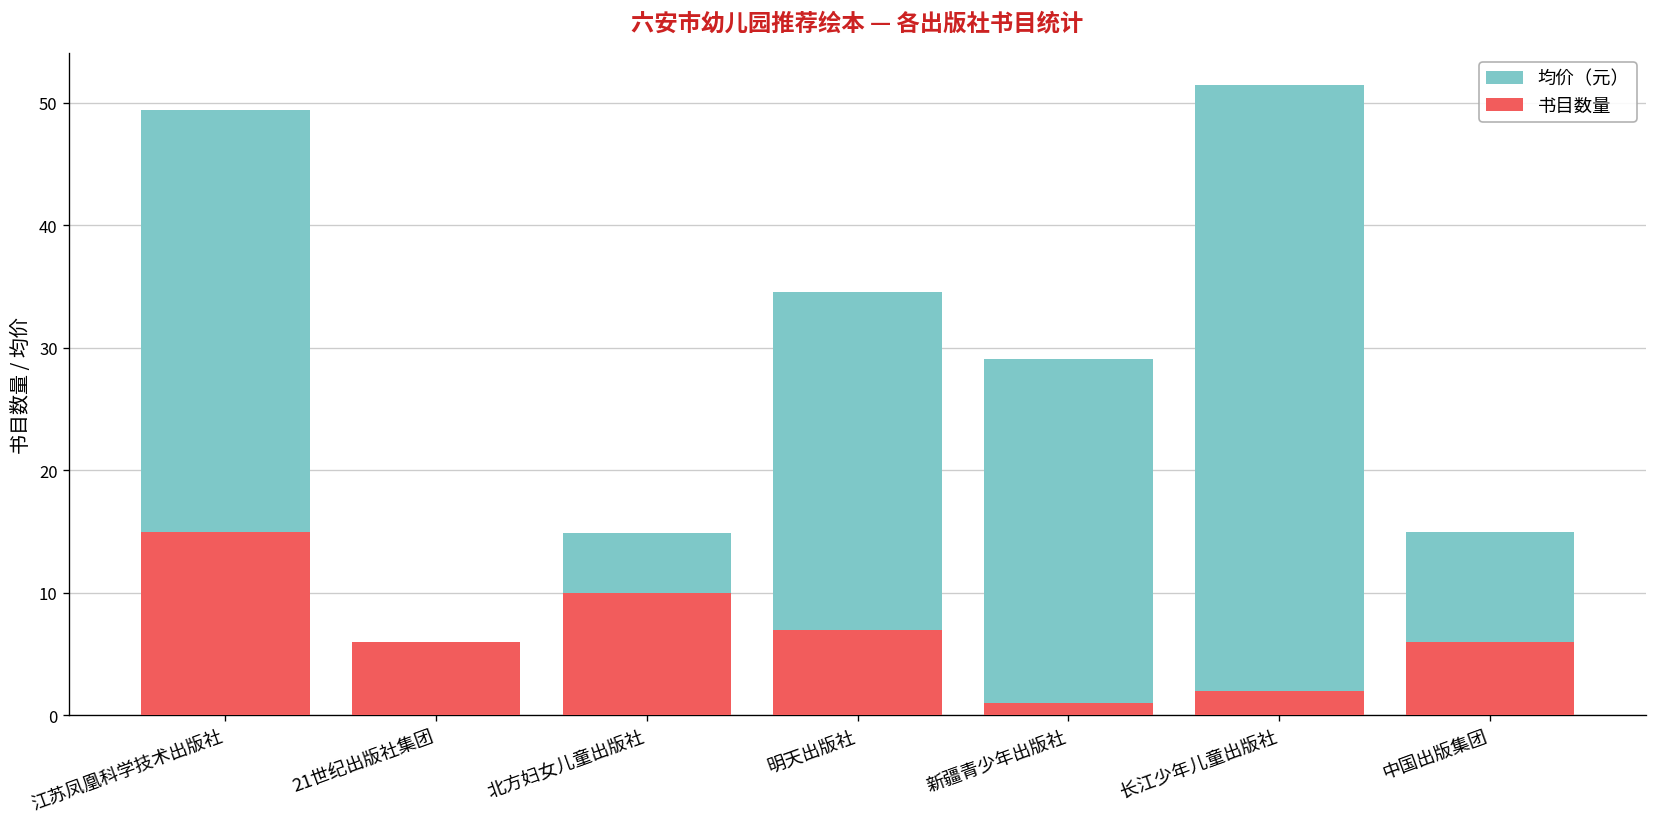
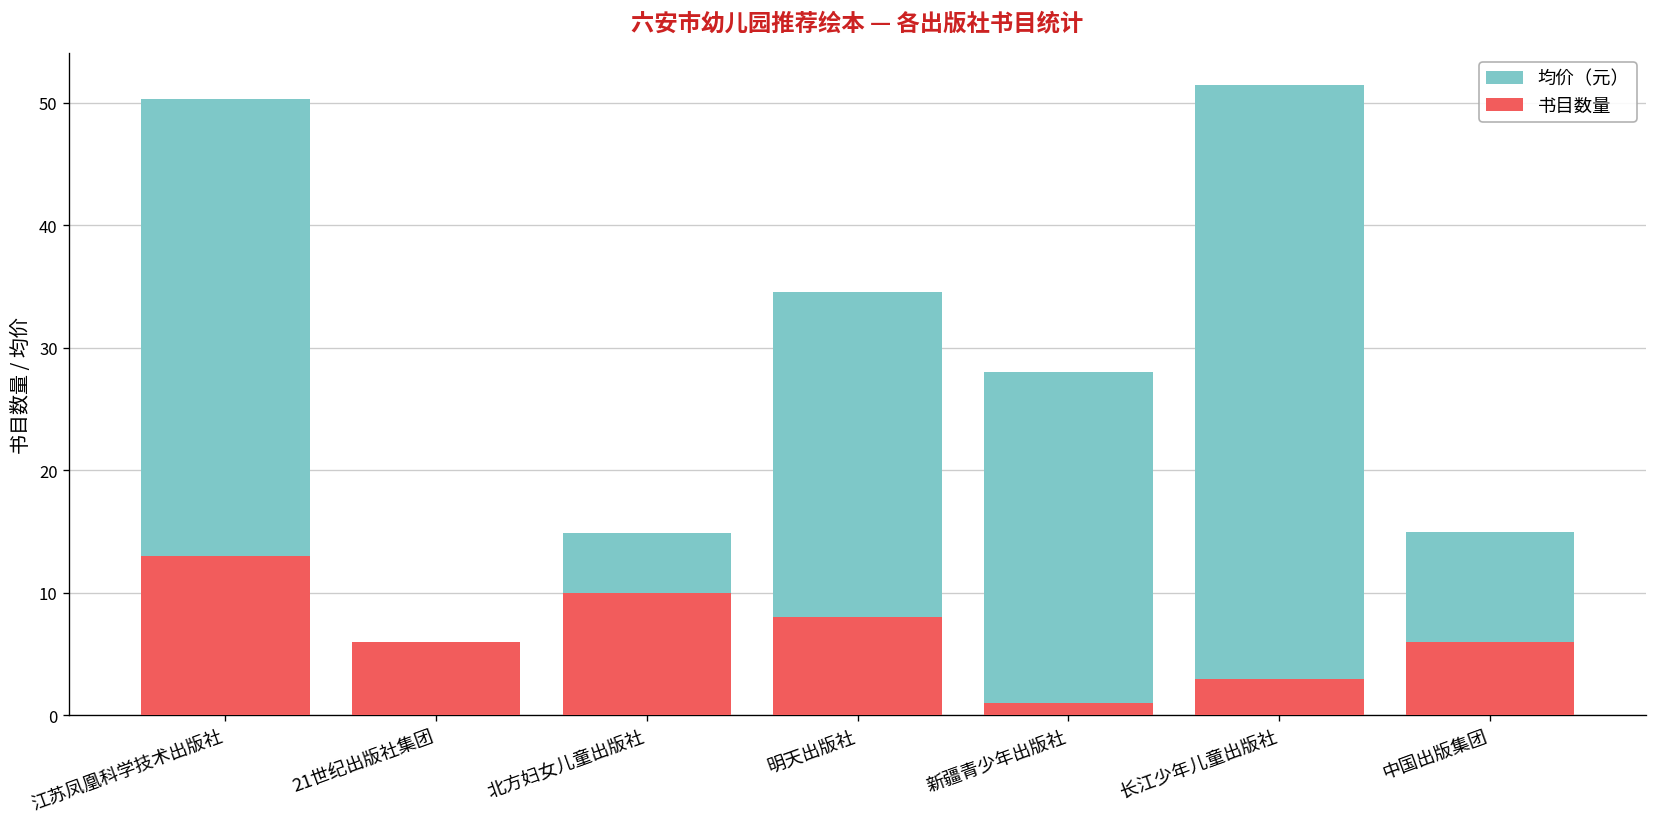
  {
    "均价（元）": {
-     "江苏凤凰科学技术出版社": 49.4,
+     "江苏凤凰科学技术出版社": 50.3,
      "北方妇女儿童出版社": 14.9,
      "明天出版社": 34.6,
-     "新疆青少年出版社": 29.1,
+     "新疆青少年出版社": 28.0,
      "长江少年儿童出版社": 51.5,
      "中国出版集团": 15.0
    },
    "书目数量": {
-     "江苏凤凰科学技术出版社": 15,
+     "江苏凤凰科学技术出版社": 13,
      "21世纪出版社集团": 6,
-     "明天出版社": 7,
-     "长江少年儿童出版社": 2
+     "明天出版社": 8,
+     "长江少年儿童出版社": 3
    }
  }
